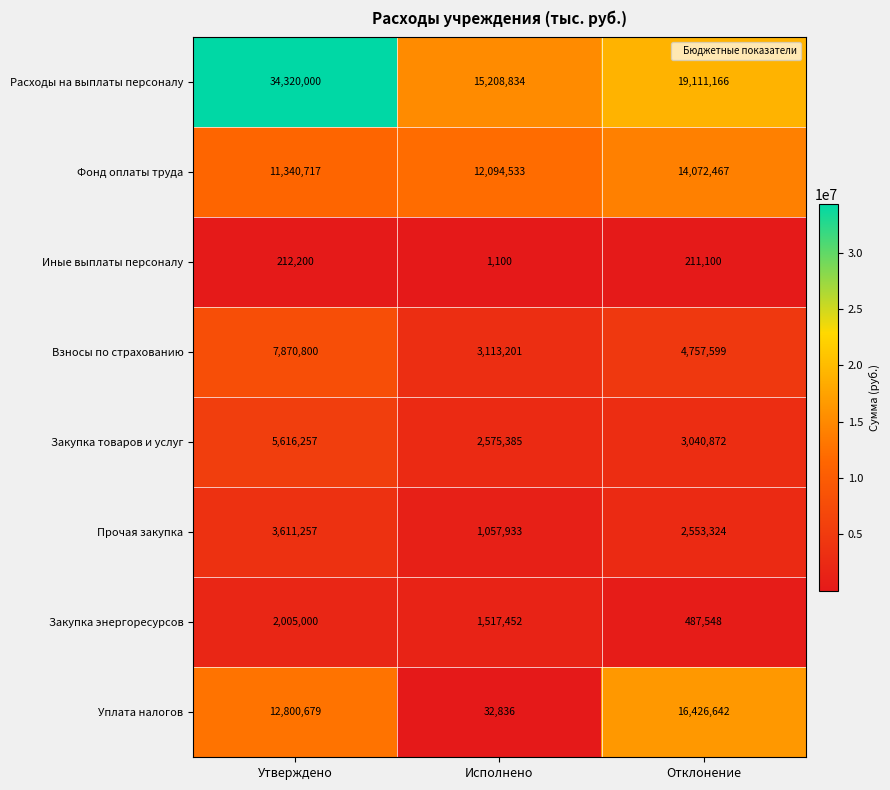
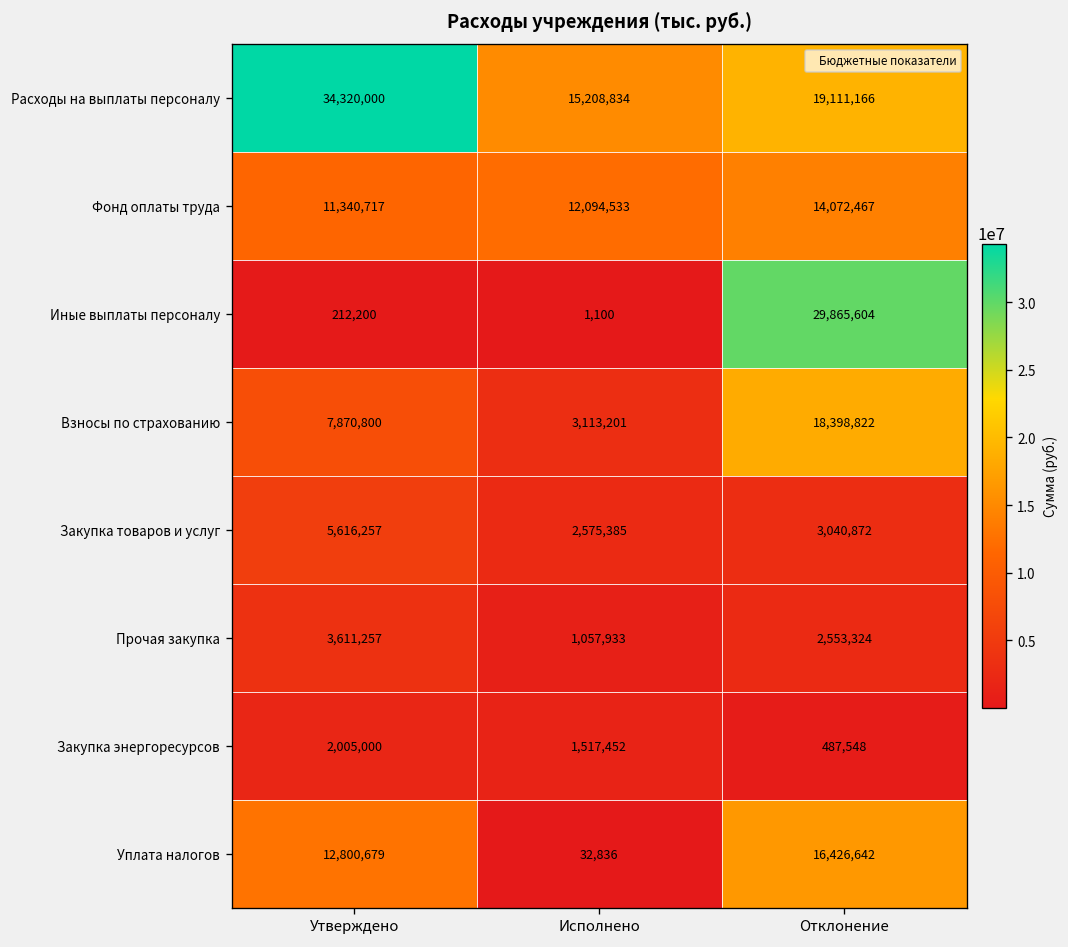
  {
    "Расходы на выплаты персоналу": {
      "Утверждено": "34,320,000",
      "Исполнено": "15,208,834",
      "Отклонение": "19,111,166"
    },
    "Фонд оплаты труда": {
      "Утверждено": "11,340,717",
      "Исполнено": "12,094,533",
      "Отклонение": "14,072,467"
    },
    "Иные выплаты персоналу": {
      "Утверждено": "212,200",
      "Исполнено": "1,100",
-     "Отклонение": "211,100"
+     "Отклонение": "29,865,604"
    },
    "Взносы по страхованию": {
      "Утверждено": "7,870,800",
      "Исполнено": "3,113,201",
-     "Отклонение": "4,757,599"
+     "Отклонение": "18,398,822"
    },
    "Закупка товаров и услуг": {
      "Утверждено": "5,616,257",
      "Исполнено": "2,575,385",
      "Отклонение": "3,040,872"
    },
    "Прочая закупка": {
      "Утверждено": "3,611,257",
      "Исполнено": "1,057,933",
      "Отклонение": "2,553,324"
    },
    "Закупка энергоресурсов": {
      "Утверждено": "2,005,000",
      "Исполнено": "1,517,452",
      "Отклонение": "487,548"
    },
    "Уплата налогов": {
      "Утверждено": "12,800,679",
      "Исполнено": "32,836",
      "Отклонение": "16,426,642"
    }
  }
